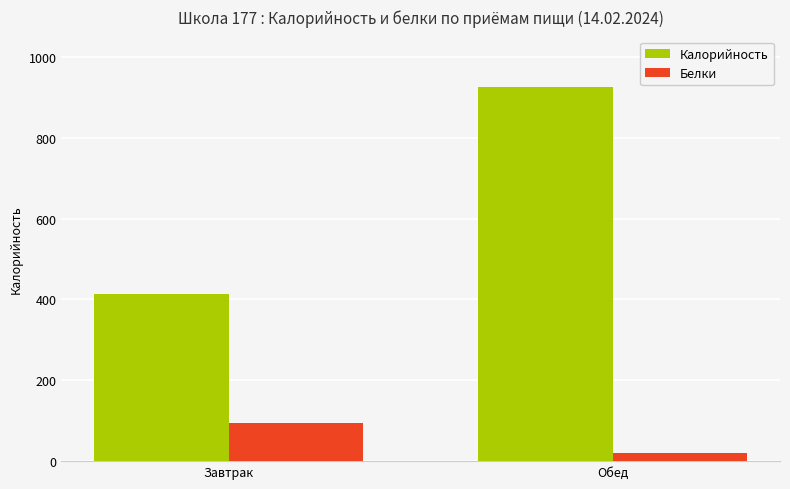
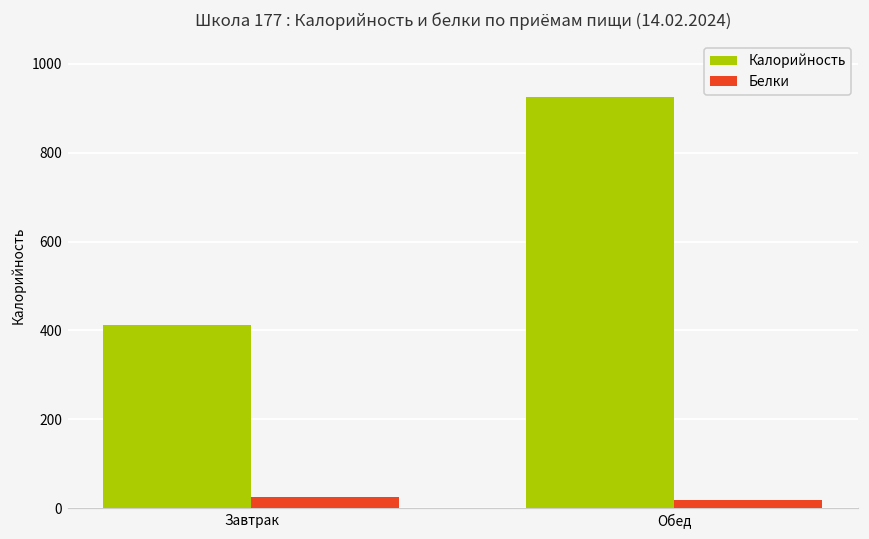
  {
    "Калорийность": {
      "Завтрак": 410,
      "Обед": 930
    },
    "Белки": {
-     "Завтрак": 90,
+     "Завтрак": 30,
      "Обед": 20
    }
  }
